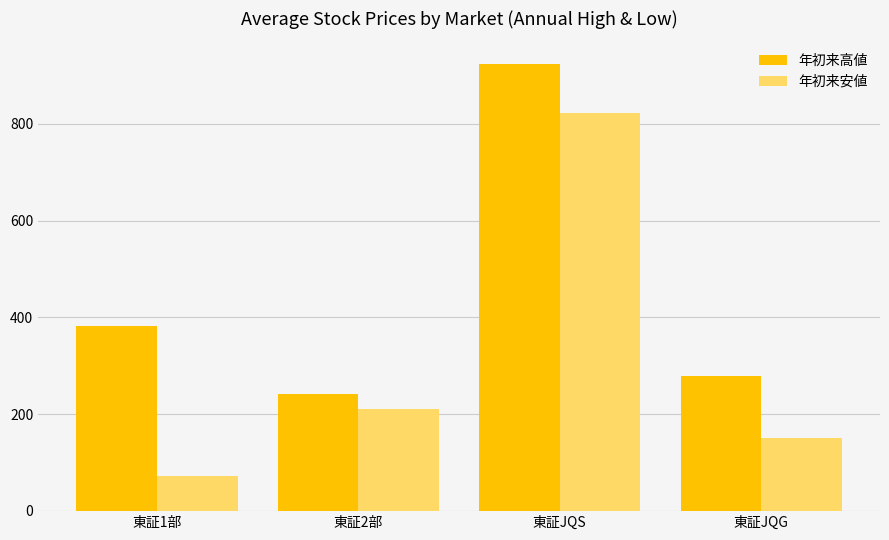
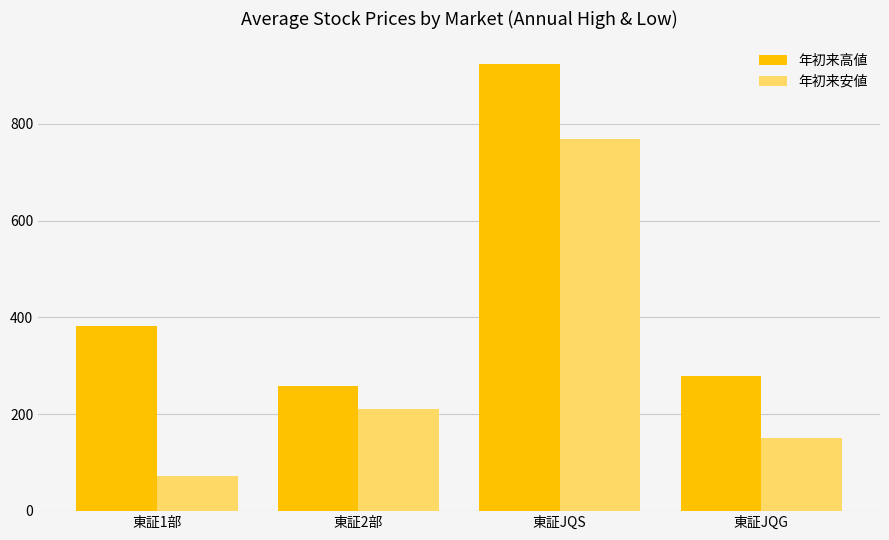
  {
    "年初来高値": {
      "東証1部": 380,
-     "東証2部": 240,
+     "東証2部": 260,
      "東証JQS": 920,
      "東証JQG": 280
    },
    "年初来安値": {
      "東証1部": 70,
      "東証2部": 210,
-     "東証JQS": 820,
+     "東証JQS": 770,
      "東証JQG": 150
    }
  }
